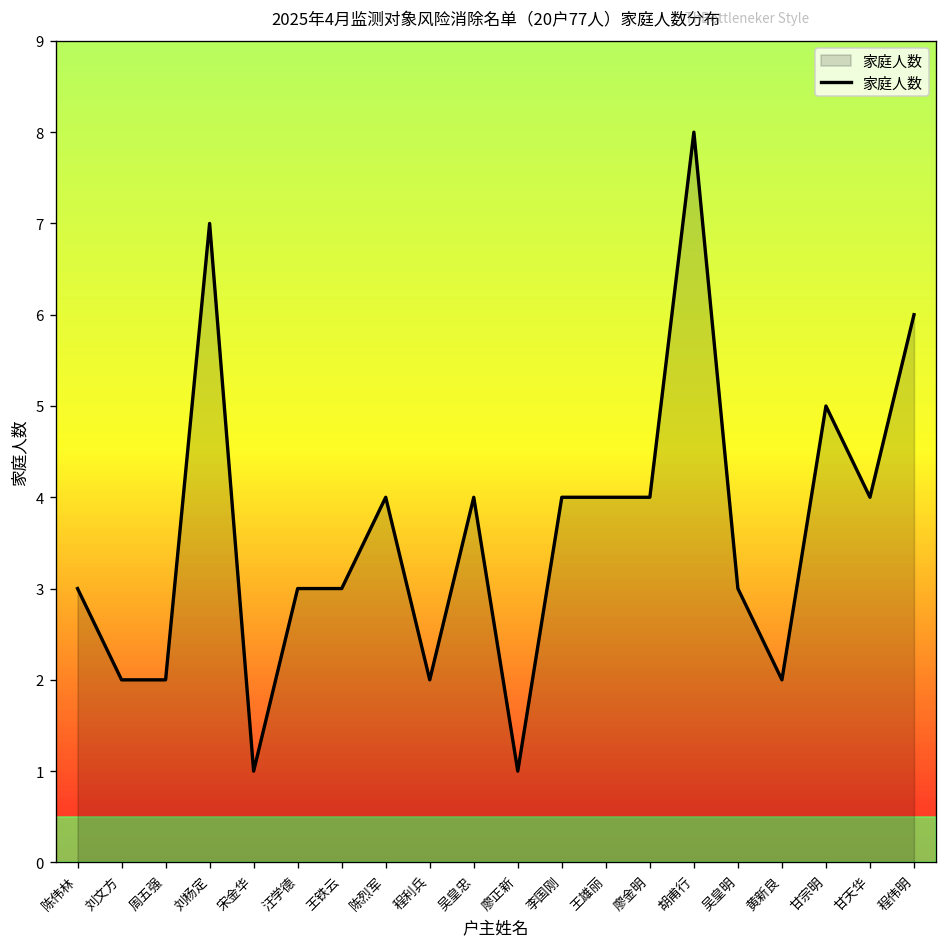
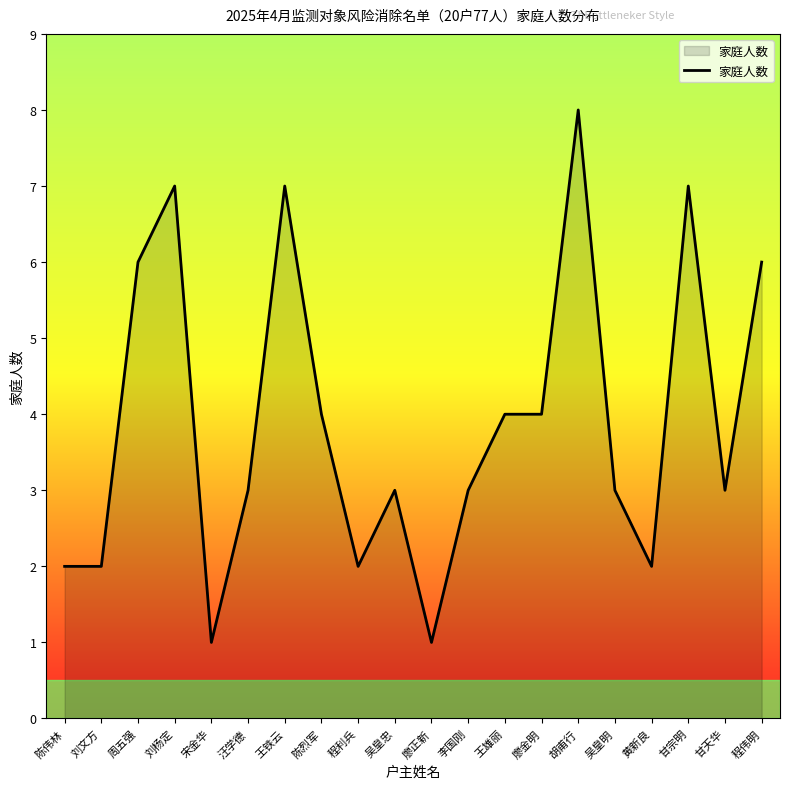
  {
-   "陈伟林": 3,
+   "陈伟林": 2,
    "刘文方": 2,
-   "周五强": 2,
+   "周五强": 6,
    "刘杨定": 7,
    "宋金华": 1,
    "汪学德": 3,
-   "王铁云": 3,
+   "王铁云": 7,
    "陈烈军": 4,
    "程利兵": 2,
-   "吴皇忠": 4,
+   "吴皇忠": 3,
    "廖正新": 1,
-   "李国刚": 4,
+   "李国刚": 3,
    "王雄丽": 4,
    "廖金明": 4,
    "胡甫行": 8,
    "吴皇明": 3,
    "黄新良": 2,
-   "甘宗明": 5,
-   "甘天华": 4,
+   "甘宗明": 7,
+   "甘天华": 3,
    "程伟明": 6
  }
